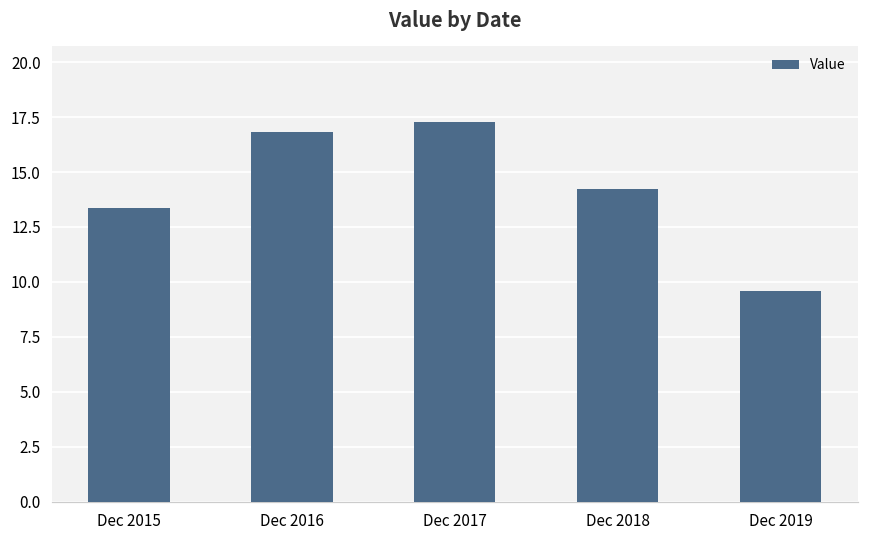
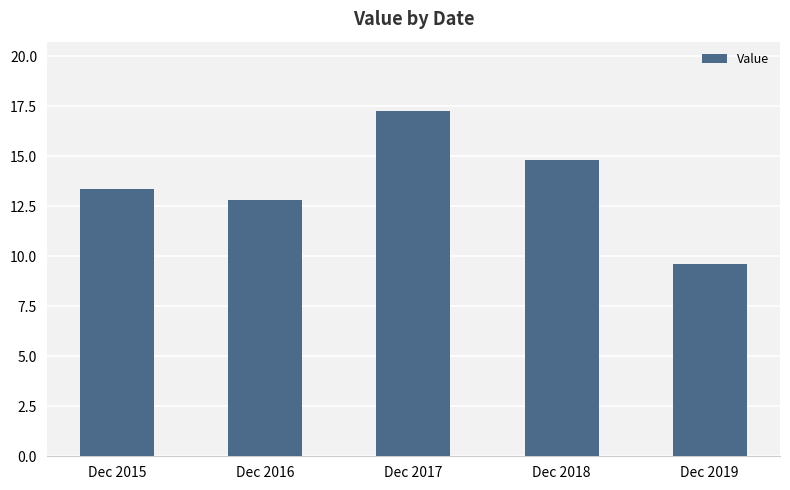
  {
    "Dec 2015": 13.4,
-   "Dec 2016": 16.8,
+   "Dec 2016": 12.8,
    "Dec 2017": 17.3,
-   "Dec 2018": 14.2,
+   "Dec 2018": 14.8,
    "Dec 2019": 9.6
  }
